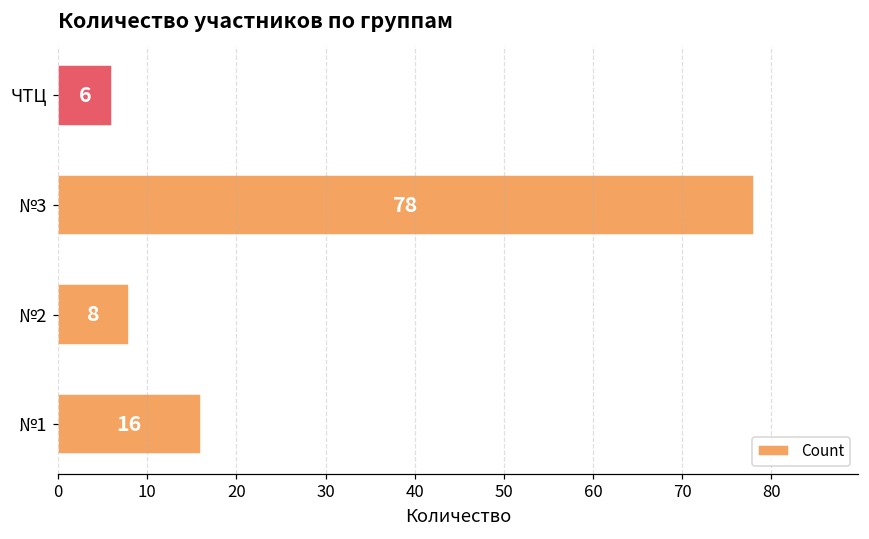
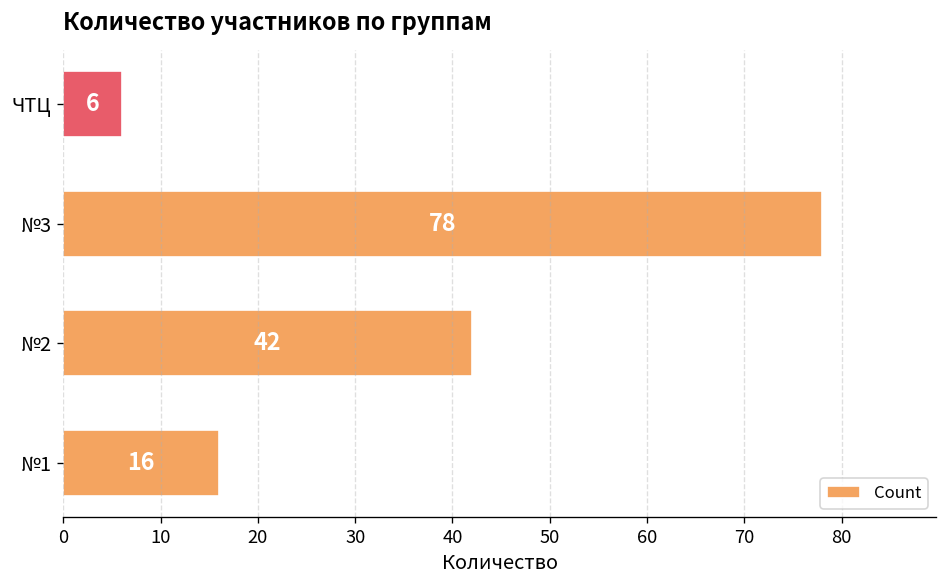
  {
    "ЧТЦ": 6,
    "№3": 78,
-   "№2": 8,
+   "№2": 42,
    "№1": 16
  }
